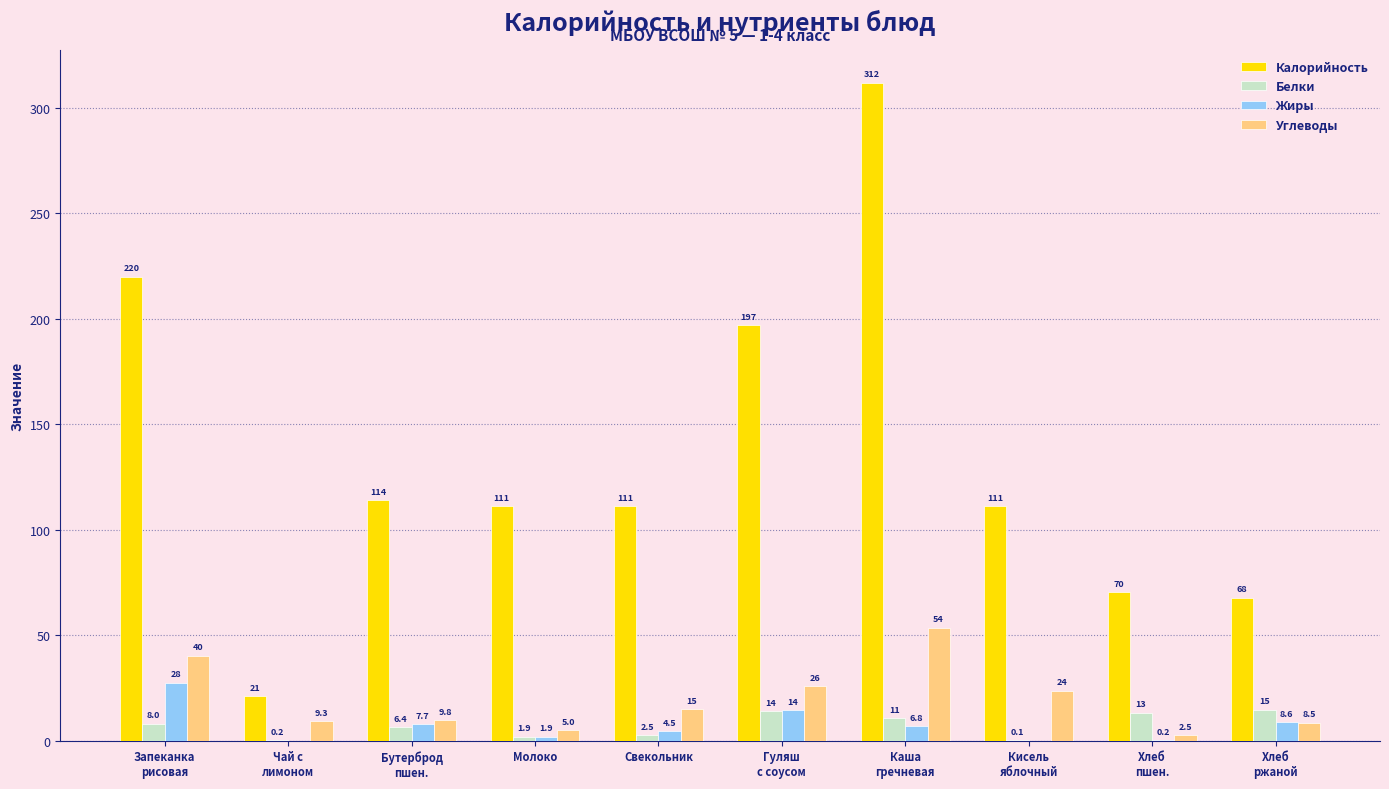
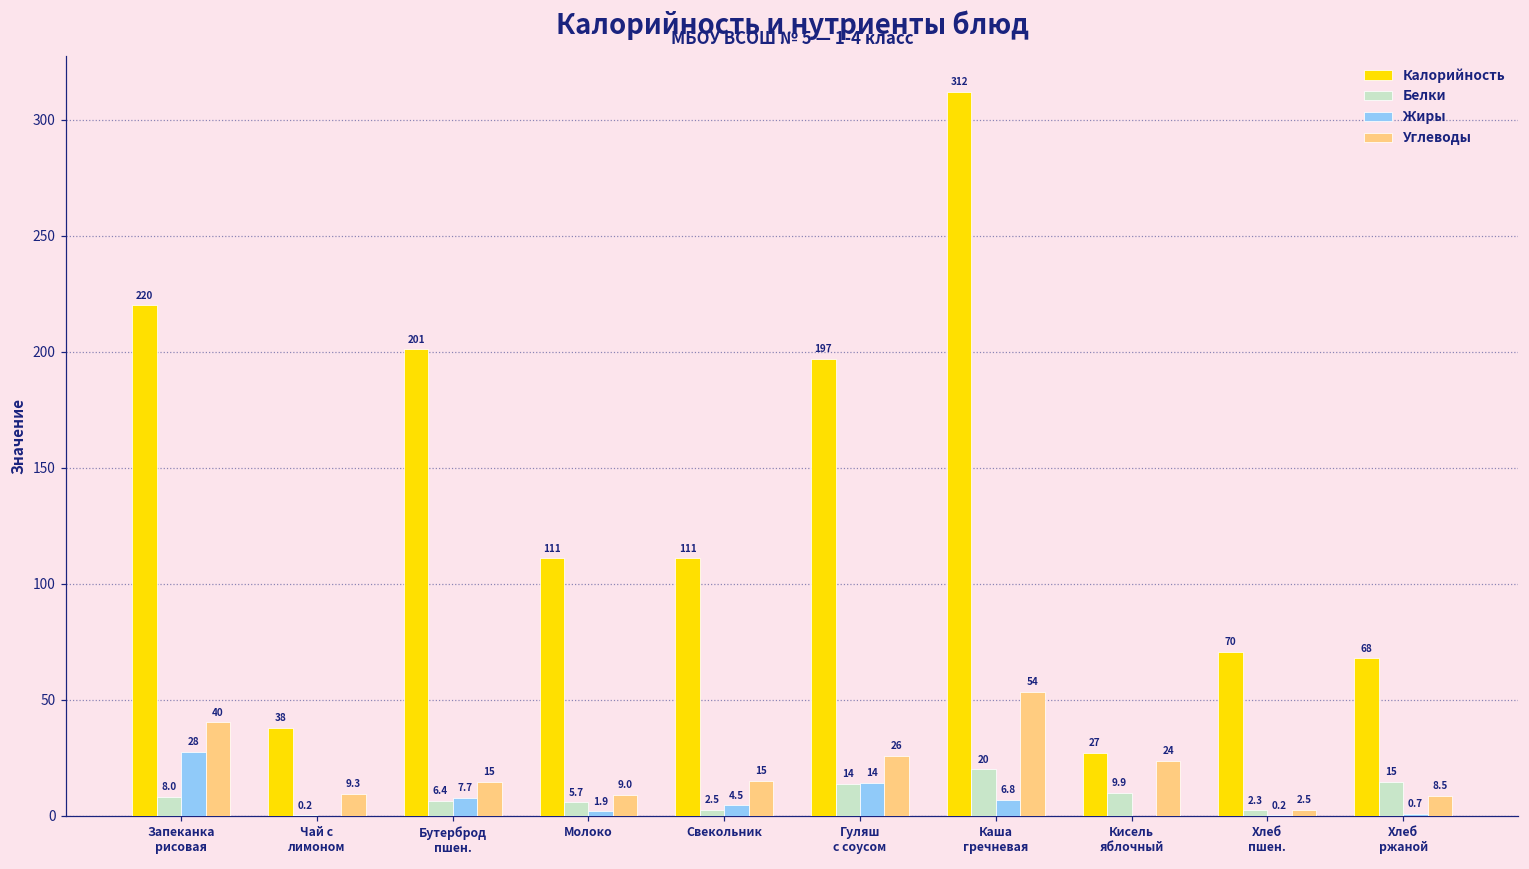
  {
    "Калорийность": {
      "Запеканка рисовая": 220,
-     "Чай с лимоном": 21,
-     "Бутерброд пшен.": 114,
+     "Чай с лимоном": 38,
+     "Бутерброд пшен.": 201,
      "Молоко": 111,
      "Свекольник": 111,
      "Гуляш с соусом": 197,
      "Каша гречневая": 312,
-     "Кисель яблочный": 111,
+     "Кисель яблочный": 27,
      "Хлеб пшен.": 70,
      "Хлеб ржаной": 68
    },
    "Белки": {
      "Запеканка рисовая": 8.0,
      "Чай с лимоном": 0.2,
      "Бутерброд пшен.": 6.4,
-     "Молоко": 1.9,
+     "Молоко": 5.7,
      "Свекольник": 2.5,
      "Гуляш с соусом": 14,
-     "Каша гречневая": 11,
-     "Кисель яблочный": 0.1,
-     "Хлеб пшен.": 13,
+     "Каша гречневая": 20,
+     "Кисель яблочный": 9.9,
+     "Хлеб пшен.": 2.3,
      "Хлеб ржаной": 15
    },
    "Жиры": {
      "Запеканка рисовая": 28,
      "Бутерброд пшен.": 7.7,
      "Молоко": 1.9,
      "Свекольник": 4.5,
      "Гуляш с соусом": 14,
      "Каша гречневая": 6.8,
      "Хлеб пшен.": 0.2,
-     "Хлеб ржаной": 8.6
+     "Хлеб ржаной": 0.7
    },
    "Углеводы": {
      "Запеканка рисовая": 40,
      "Чай с лимоном": 9.3,
-     "Бутерброд пшен.": 9.8,
-     "Молоко": 5.0,
+     "Бутерброд пшен.": 15,
+     "Молоко": 9.0,
      "Свекольник": 15,
      "Гуляш с соусом": 26,
      "Каша гречневая": 54,
      "Кисель яблочный": 24,
      "Хлеб пшен.": 2.5,
      "Хлеб ржаной": 8.5
    }
  }
